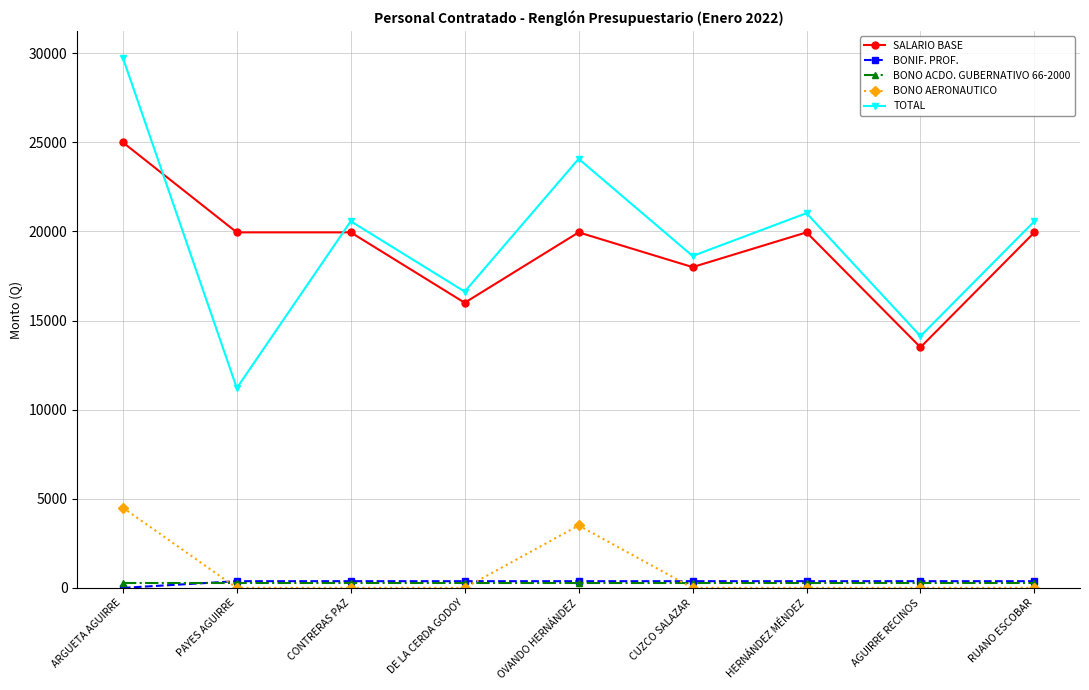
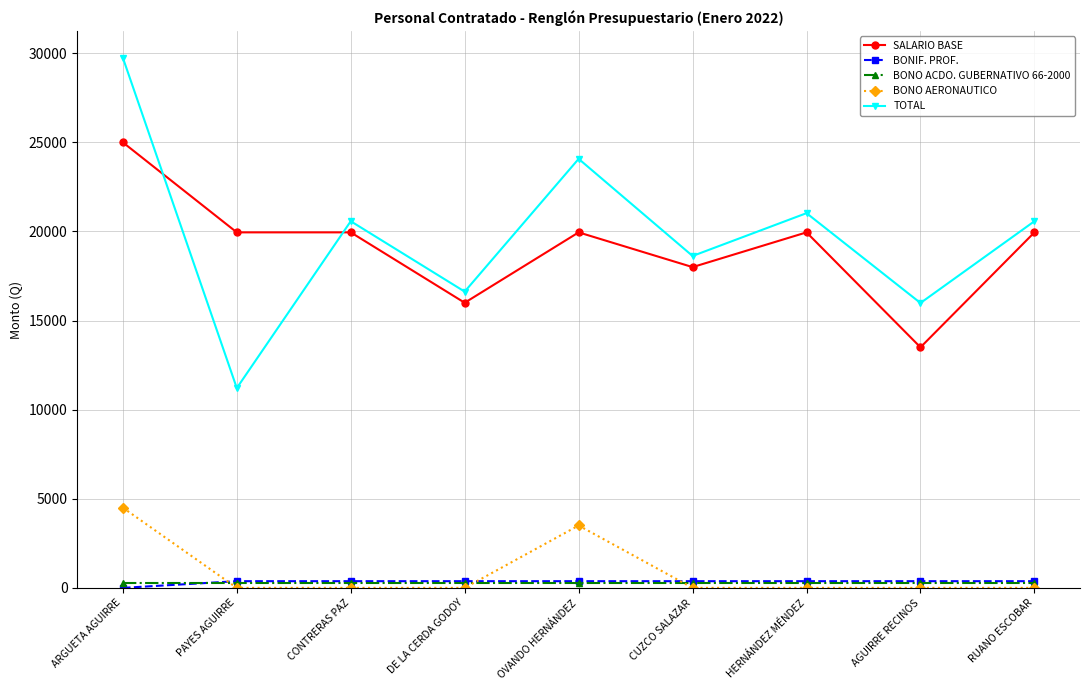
  {
    "SALARIO BASE": {
      "ARGUETA AGUIRRE": 25000,
      "PAYES AGUIRRE": 20000,
      "CONTRERAS PAZ": 20000,
      "DE LA CERDA GODOY": 16000,
      "OVANDO HERNÁNDEZ": 20000,
      "CUZCO SALAZAR": 18000,
      "HERNÁNDEZ MÉNDEZ": 20000,
      "AGUIRRE RECINOS": 13500,
      "RUANO ESCOBAR": 20000
    },
    "BONIF. PROF.": {
      "ARGUETA AGUIRRE": 0
    },
    "BONO ACDO. GUBERNATIVO 66-2000": {
      "ARGUETA AGUIRRE": 300
    },
    "BONO AERONAUTICO": {
      "ARGUETA AGUIRRE": 4500,
      "PAYES AGUIRRE": 0,
      "CONTRERAS PAZ": 0,
      "DE LA CERDA GODOY": 0,
      "OVANDO HERNÁNDEZ": 3500,
      "CUZCO SALAZAR": 0,
      "HERNÁNDEZ MÉNDEZ": 0,
      "AGUIRRE RECINOS": 0,
      "RUANO ESCOBAR": 0
    },
    "TOTAL": {
      "ARGUETA AGUIRRE": 29800,
      "PAYES AGUIRRE": 11200,
      "CONTRERAS PAZ": 20600,
      "DE LA CERDA GODOY": 16600,
      "OVANDO HERNÁNDEZ": 24100,
      "CUZCO SALAZAR": 18600,
      "HERNÁNDEZ MÉNDEZ": 21000,
-     "AGUIRRE RECINOS": 14100,
+     "AGUIRRE RECINOS": 16000,
      "RUANO ESCOBAR": 20600
    }
  }
